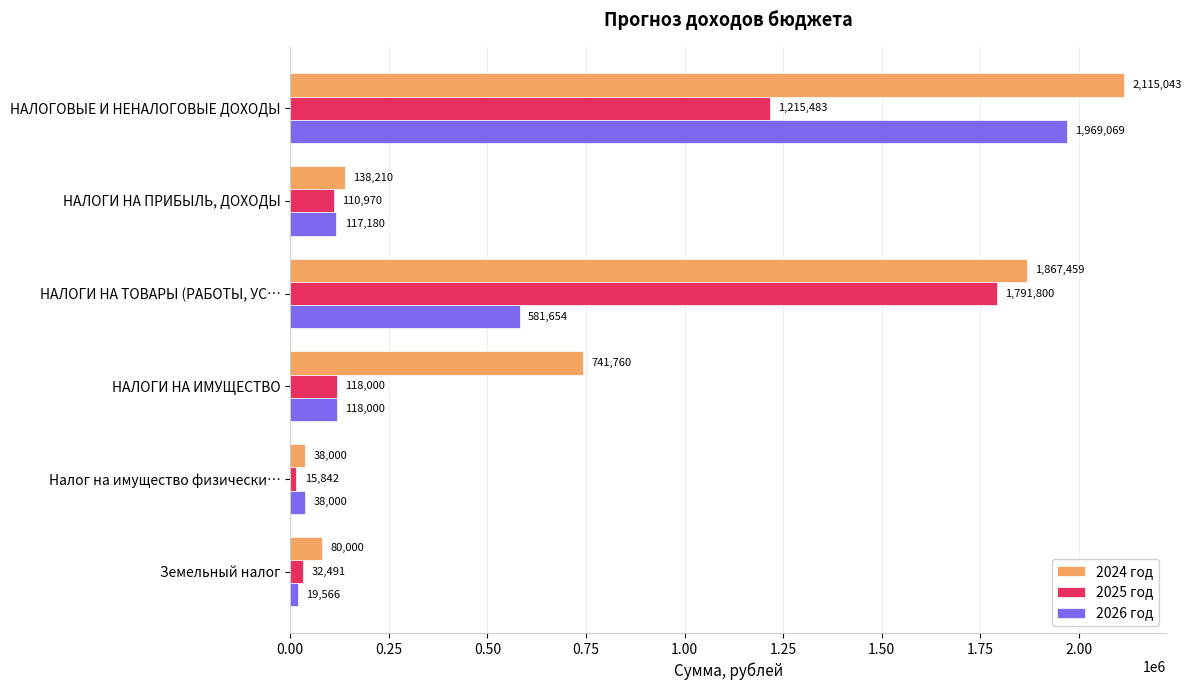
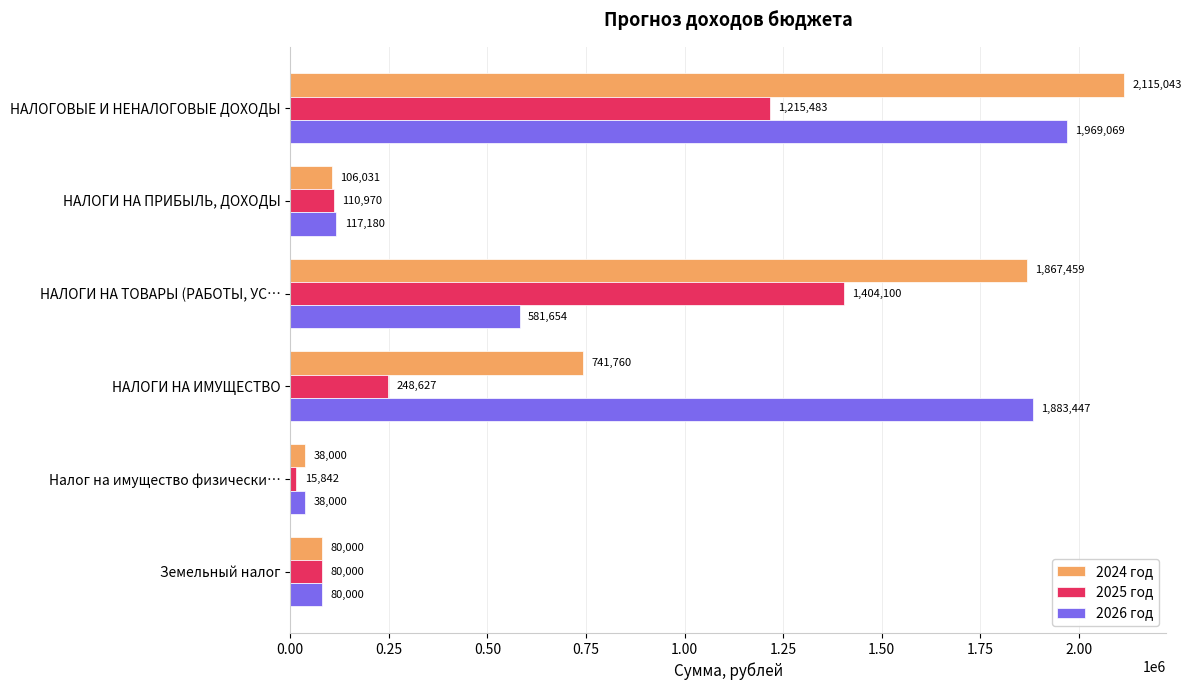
  {
    "2024 год": {
      "НАЛОГОВЫЕ И НЕНАЛОГОВЫЕ ДОХОДЫ": "2,115,043",
-     "НАЛОГИ НА ПРИБЫЛЬ, ДОХОДЫ": "138,210",
+     "НАЛОГИ НА ПРИБЫЛЬ, ДОХОДЫ": "106,031",
      "НАЛОГИ НА ТОВАРЫ (РАБОТЫ, УС…": "1,867,459",
      "НАЛОГИ НА ИМУЩЕСТВО": "741,760",
      "Налог на имущество физически…": "38,000",
      "Земельный налог": "80,000"
    },
    "2025 год": {
      "НАЛОГОВЫЕ И НЕНАЛОГОВЫЕ ДОХОДЫ": "1,215,483",
      "НАЛОГИ НА ПРИБЫЛЬ, ДОХОДЫ": "110,970",
-     "НАЛОГИ НА ТОВАРЫ (РАБОТЫ, УС…": "1,791,800",
-     "НАЛОГИ НА ИМУЩЕСТВО": "118,000",
+     "НАЛОГИ НА ТОВАРЫ (РАБОТЫ, УС…": "1,404,100",
+     "НАЛОГИ НА ИМУЩЕСТВО": "248,627",
      "Налог на имущество физически…": "15,842",
-     "Земельный налог": "32,491"
+     "Земельный налог": "80,000"
    },
    "2026 год": {
      "НАЛОГОВЫЕ И НЕНАЛОГОВЫЕ ДОХОДЫ": "1,969,069",
      "НАЛОГИ НА ПРИБЫЛЬ, ДОХОДЫ": "117,180",
      "НАЛОГИ НА ТОВАРЫ (РАБОТЫ, УС…": "581,654",
-     "НАЛОГИ НА ИМУЩЕСТВО": "118,000",
+     "НАЛОГИ НА ИМУЩЕСТВО": "1,883,447",
      "Налог на имущество физически…": "38,000",
-     "Земельный налог": "19,566"
+     "Земельный налог": "80,000"
    }
  }
